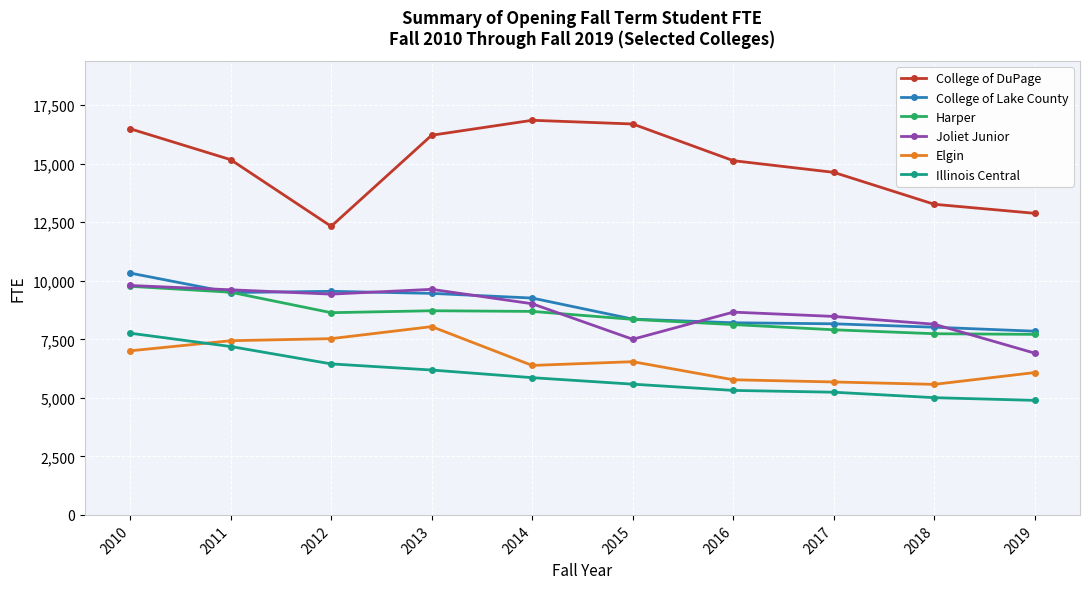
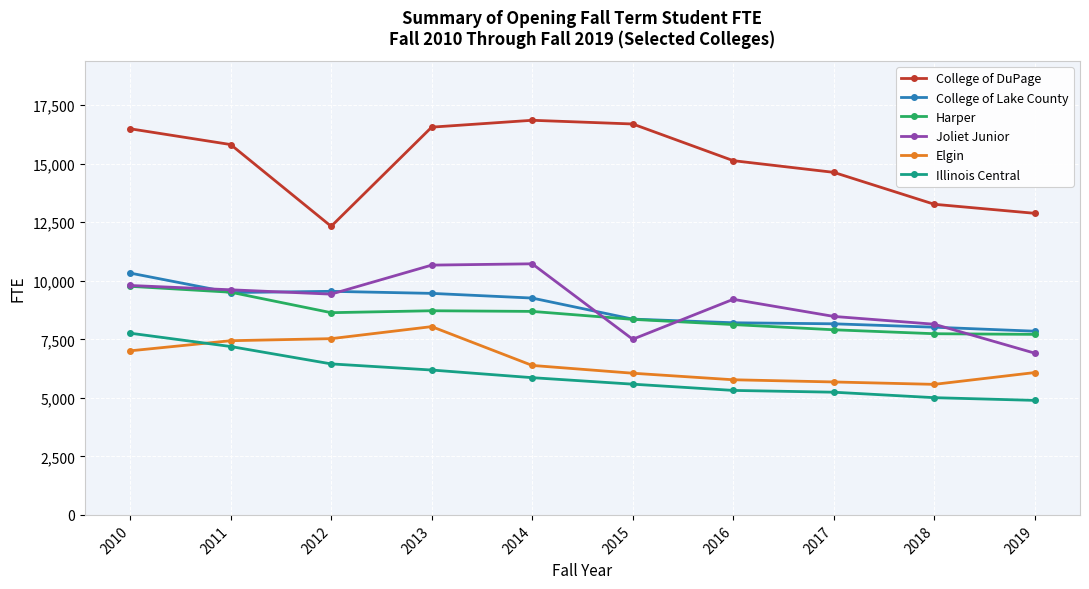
  {
    "College of DuPage": {
      "2010": "16,500",
-     "2011": "15,200",
+     "2011": "15,800",
      "2012": "12,300",
-     "2013": "16,200",
+     "2013": "16,600",
      "2014": "16,900",
      "2015": "16,700",
      "2016": "15,100",
      "2017": "14,600",
      "2018": "13,300",
      "2019": "12,900"
    },
    "College of Lake County": {
      "2010": "10,300",
      "2012": "9,600",
      "2013": "9,500",
      "2014": "9,300",
      "2017": "8,200",
      "2018": "8,000",
      "2019": "7,800"
    },
    "Joliet Junior": {
      "2012": "9,400",
-     "2013": "9,600",
-     "2014": "9,000",
+     "2013": "10,700",
+     "2014": "10,700",
      "2015": "7,500",
-     "2016": "8,700",
+     "2016": "9,200",
      "2017": "8,500",
      "2018": "8,100",
      "2019": "6,900"
    },
    "Elgin": {
      "2010": "7,000",
      "2011": "7,400",
      "2012": "7,500",
      "2013": "8,000",
      "2014": "6,400",
-     "2015": "6,500",
+     "2015": "6,100",
      "2016": "5,800",
      "2017": "5,700",
      "2018": "5,600",
      "2019": "6,100"
    }
  }
